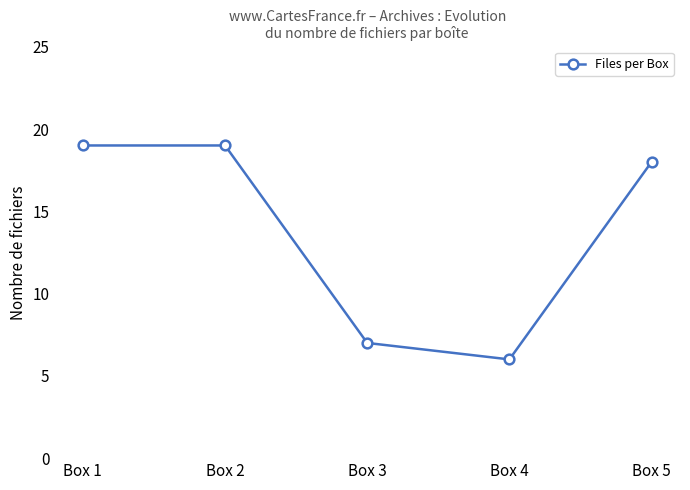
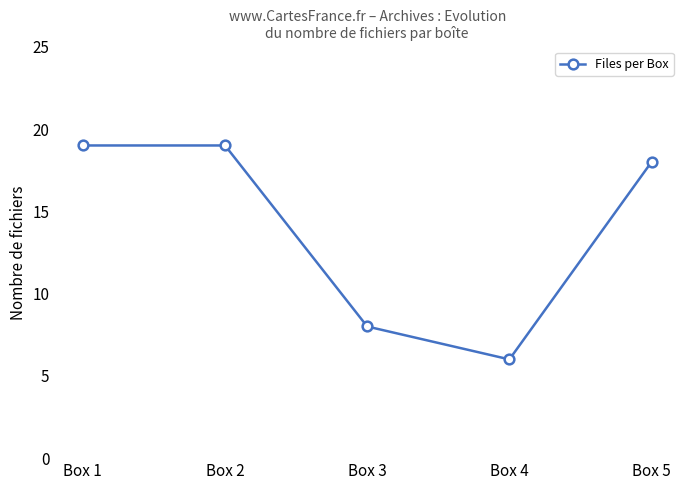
  {
    "Box 1": 19,
    "Box 2": 19,
-   "Box 3": 7,
+   "Box 3": 8,
    "Box 4": 6,
    "Box 5": 18
  }
